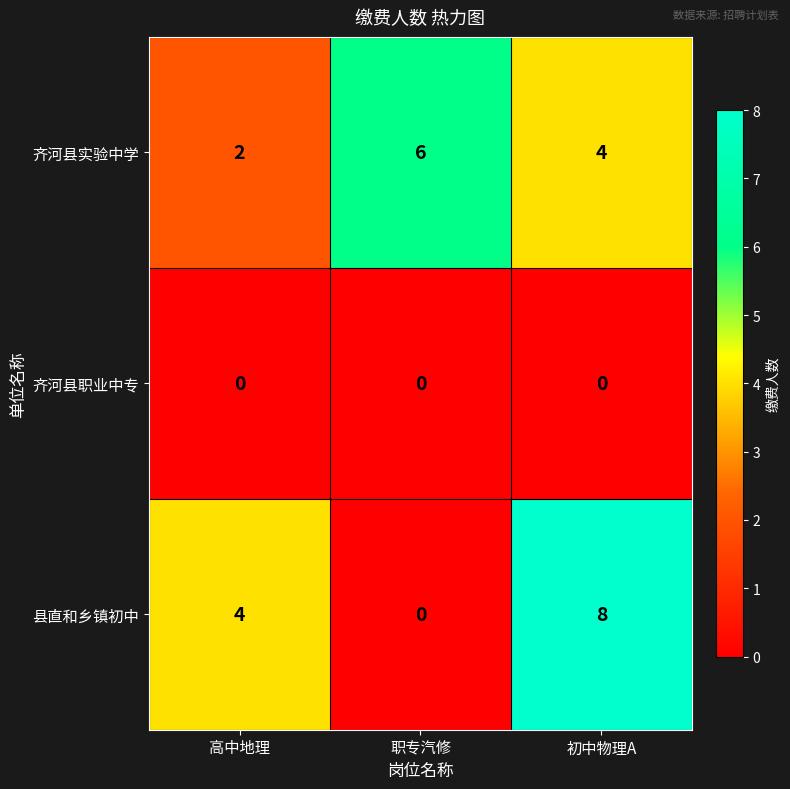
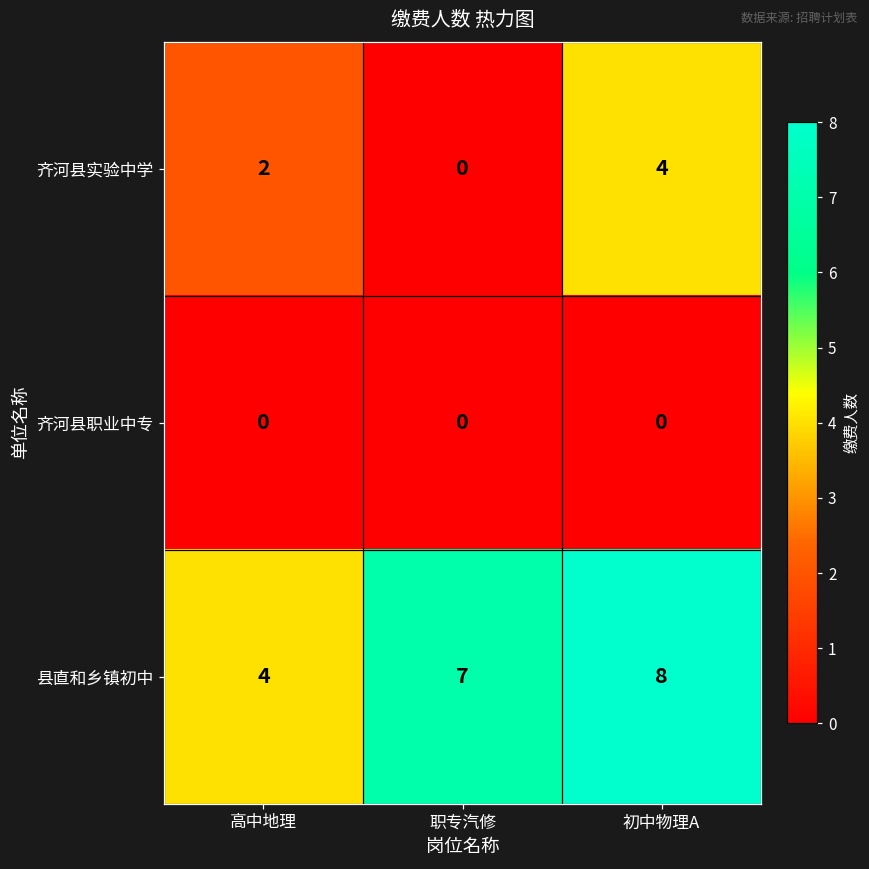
  {
    "齐河县实验中学": {
      "高中地理": 2,
-     "职专汽修": 6,
+     "职专汽修": 0,
      "初中物理A": 4
    },
    "齐河县职业中专": {
      "高中地理": 0,
      "职专汽修": 0,
      "初中物理A": 0
    },
    "县直和乡镇初中": {
      "高中地理": 4,
-     "职专汽修": 0,
+     "职专汽修": 7,
      "初中物理A": 8
    }
  }
